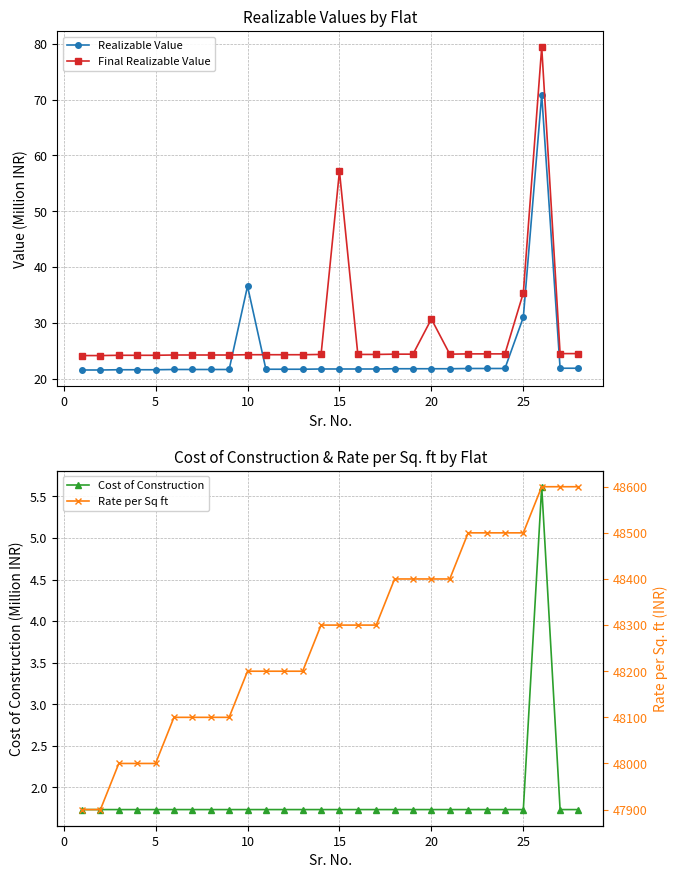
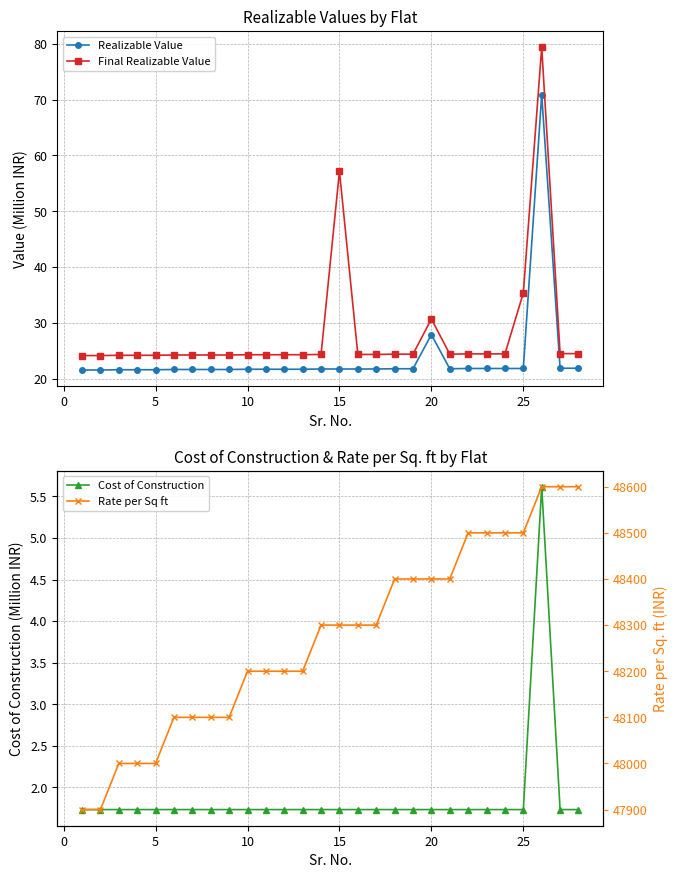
  {
    "Realizable Values by Flat": {
      "Realizable Value": {
        "5": 22,
-       "10": 37,
+       "10": 22,
        "15": 22,
-       "20": 22,
-       "25": 31
+       "20": 28,
+       "25": 22
      },
      "Final Realizable Value": {
        "5": 24,
        "10": 24,
        "15": 57,
        "20": 31,
        "25": 35
      }
    }
  }
